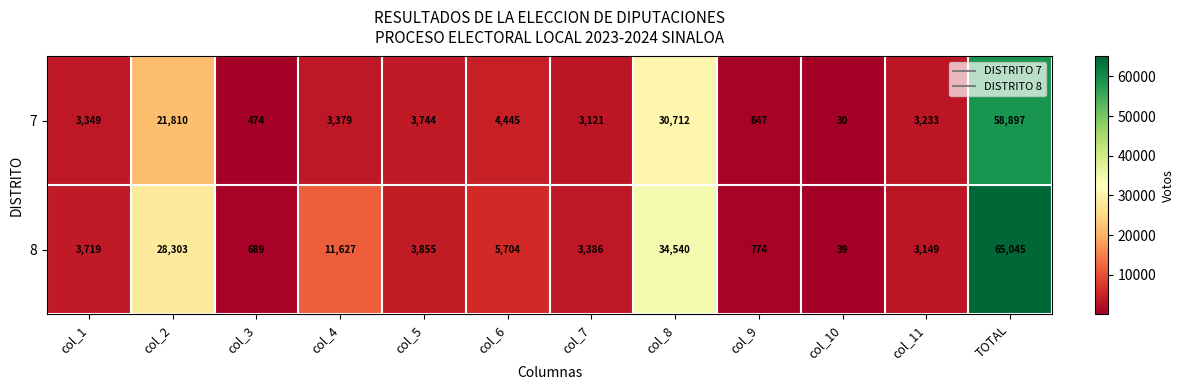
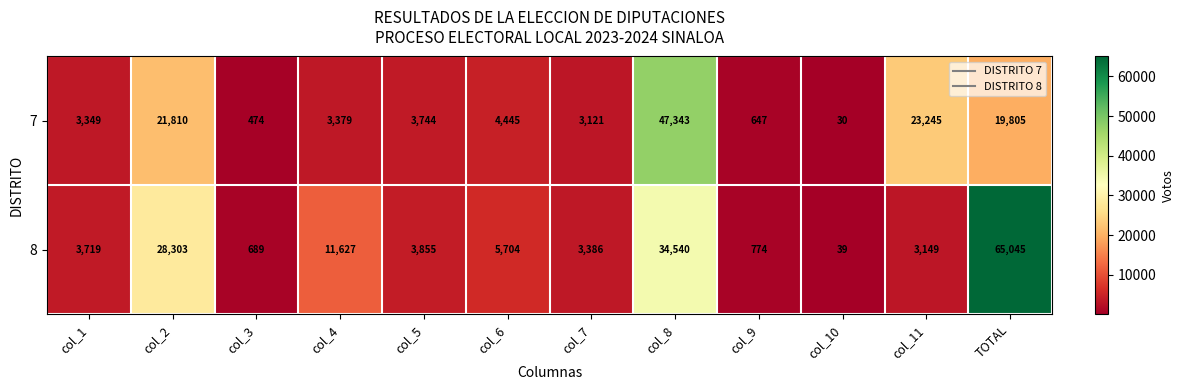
  {
    "7": {
      "col_1": "3,349",
      "col_2": "21,810",
      "col_3": "474",
      "col_4": "3,379",
      "col_5": "3,744",
      "col_6": "4,445",
      "col_7": "3,121",
-     "col_8": "30,712",
+     "col_8": "47,343",
      "col_9": "647",
      "col_10": "30",
-     "col_11": "3,233",
-     "TOTAL": "58,897"
+     "col_11": "23,245",
+     "TOTAL": "19,805"
    },
    "8": {
      "col_1": "3,719",
      "col_2": "28,303",
      "col_3": "689",
      "col_4": "11,627",
      "col_5": "3,855",
      "col_6": "5,704",
      "col_7": "3,386",
      "col_8": "34,540",
      "col_9": "774",
      "col_10": "39",
      "col_11": "3,149",
      "TOTAL": "65,045"
    }
  }
